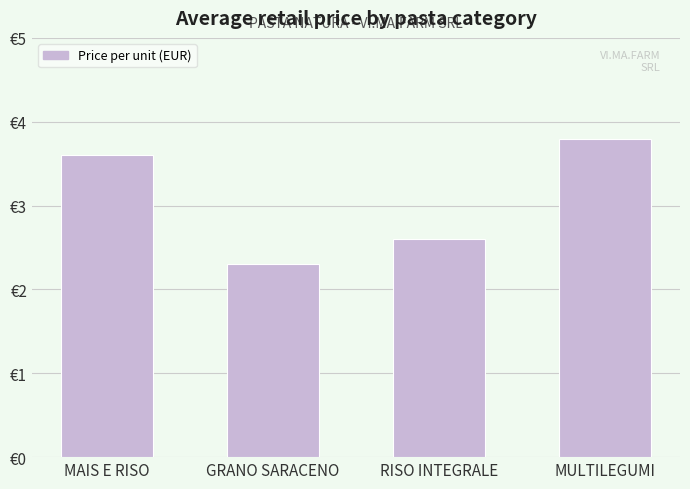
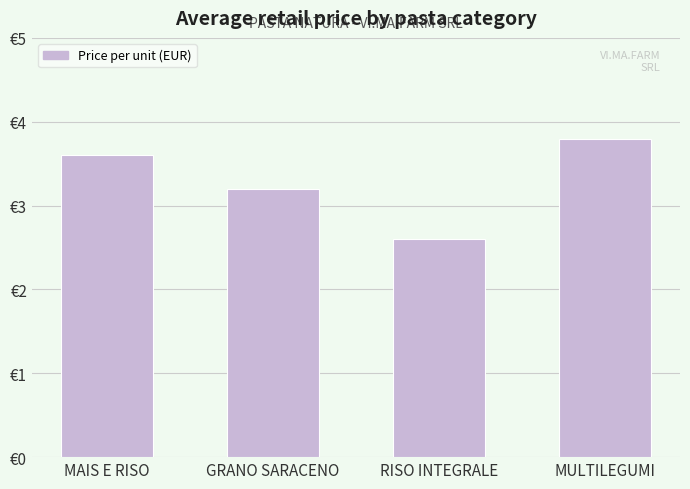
  {
    "MAIS E RISO": "€3.6",
-   "GRANO SARACENO": "€2.3",
+   "GRANO SARACENO": "€3.2",
    "RISO INTEGRALE": "€2.6",
    "MULTILEGUMI": "€3.8"
  }
